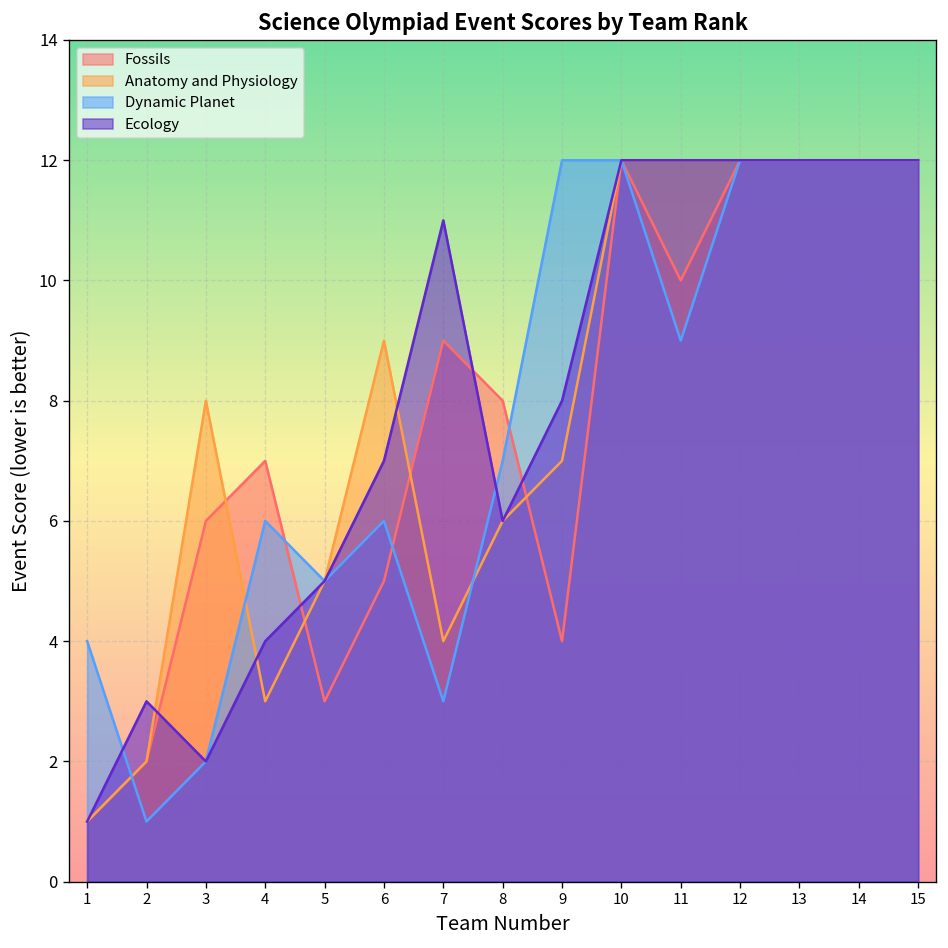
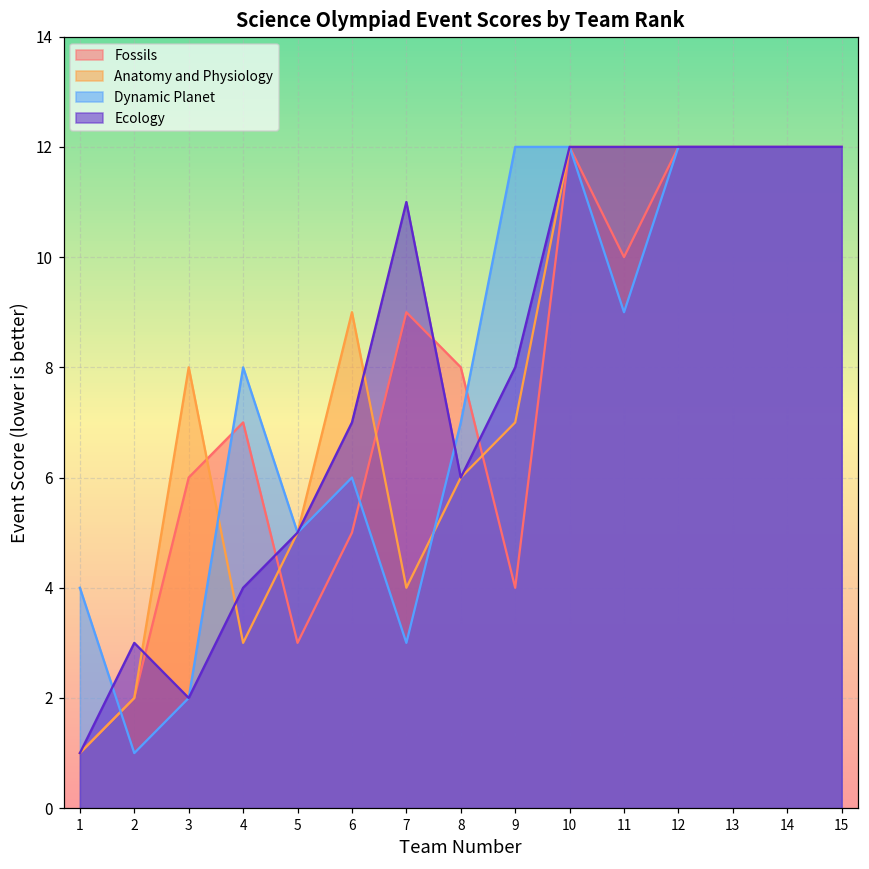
  {
    "Dynamic Planet": {
      "1": 4,
      "2": 1,
-     "4": 6,
+     "4": 8,
      "6": 6,
      "7": 3,
      "8": 7,
      "9": 12,
      "11": 9
    },
    "Ecology": {
      "2": 3,
      "4": 4,
      "6": 7,
      "7": 11,
      "9": 8
    }
  }
